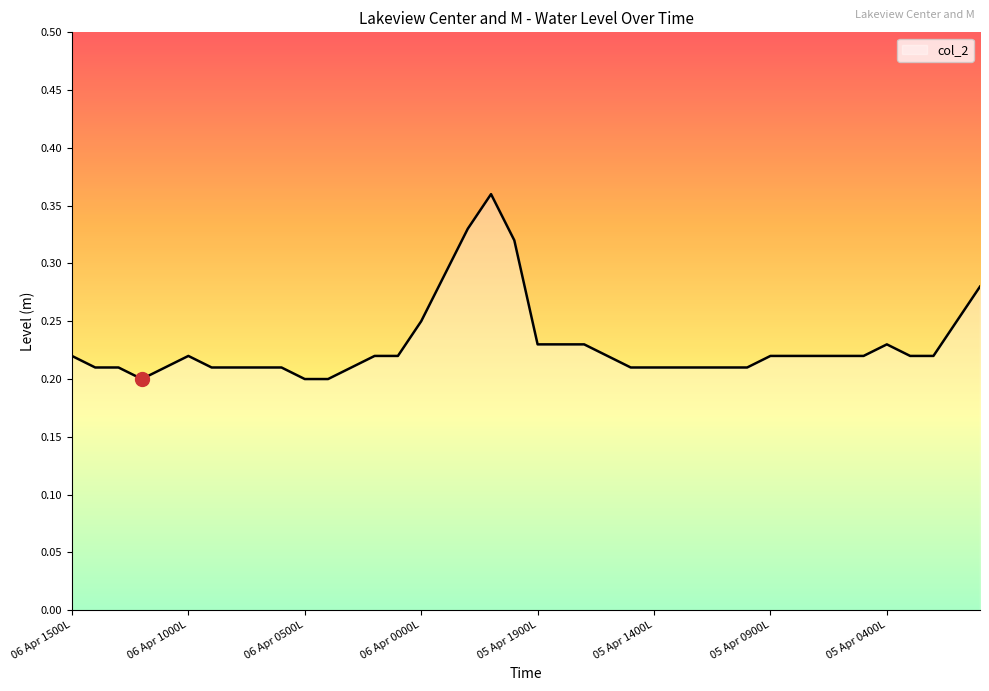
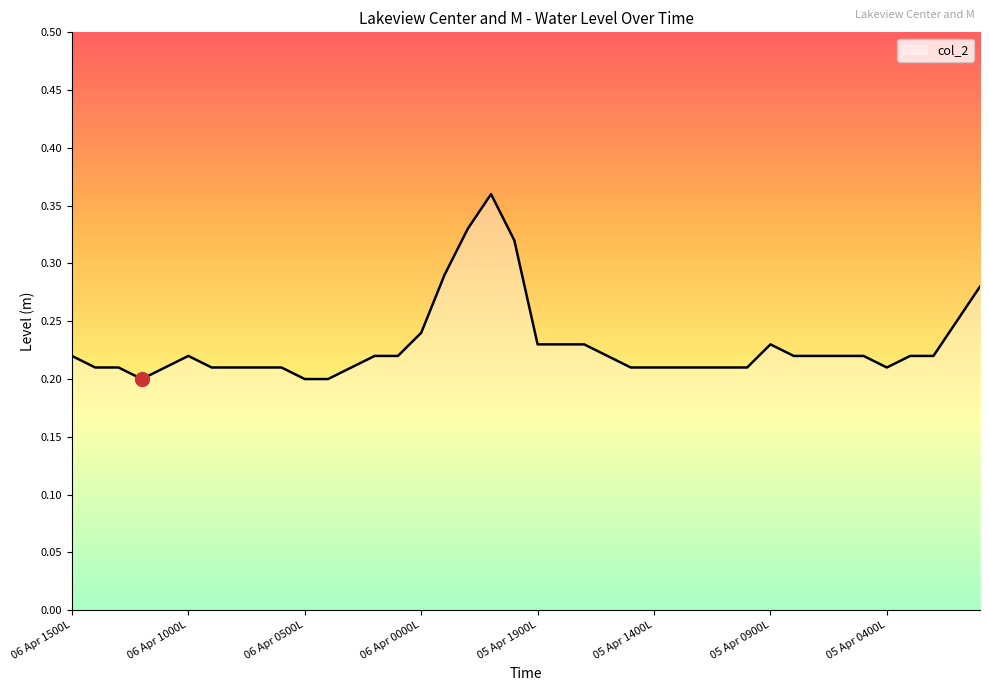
  {
    "col_2": {
      "06 Apr 1500L": 0.22,
      "06 Apr 1000L": 0.22,
      "06 Apr 0500L": 0.20,
-     "06 Apr 0000L": 0.25,
+     "06 Apr 0000L": 0.24,
      "05 Apr 1900L": 0.23,
      "05 Apr 1400L": 0.21,
-     "05 Apr 0900L": 0.22,
-     "05 Apr 0400L": 0.23
+     "05 Apr 0900L": 0.23,
+     "05 Apr 0400L": 0.21
    }
  }
